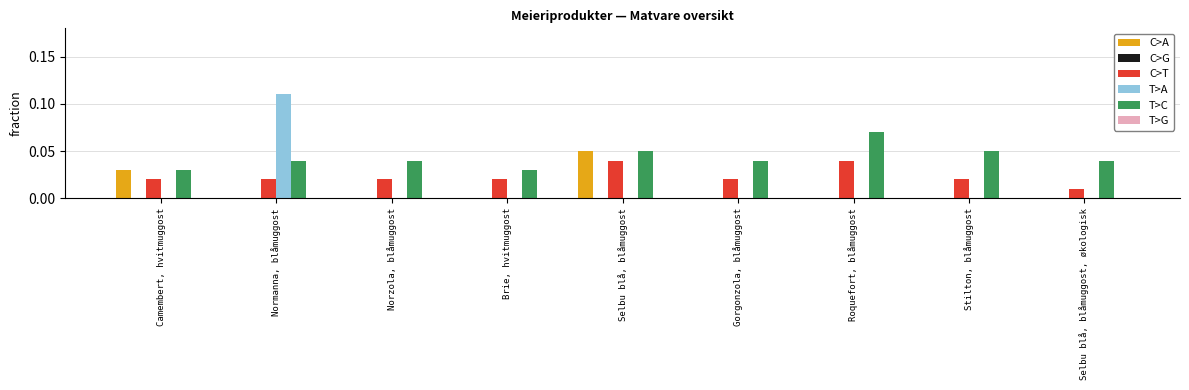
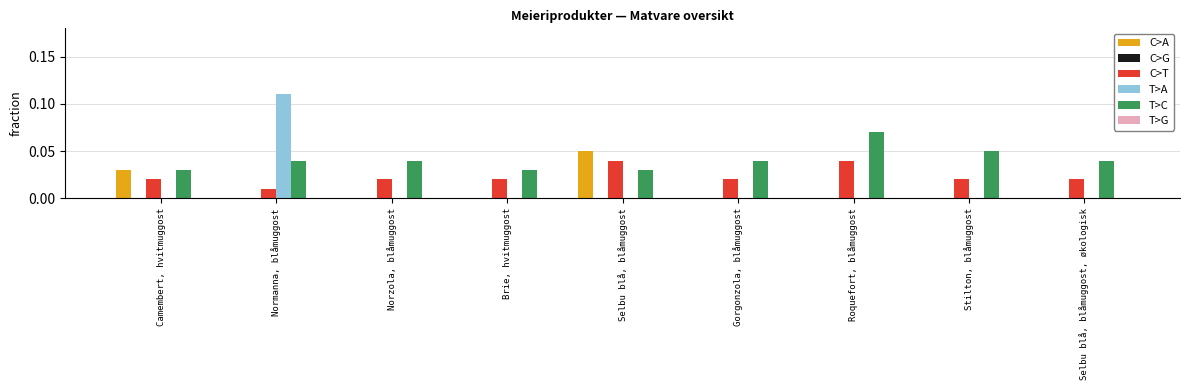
  {
    "C>A": {
      "Camembert, hvitmuggost": 0.03,
      "Normanna, blåmuggost": 0.00,
      "Norzola, blåmuggost": 0.00,
      "Brie, hvitmuggost": 0.00,
      "Selbu blå, blåmuggost": 0.05,
      "Gorgonzola, blåmuggost": 0.00,
      "Roquefort, blåmuggost": 0.00,
      "Stilton, blåmuggost": 0.00,
      "Selbu blå, blåmuggost, økologisk": 0.00
    },
    "C>G": {
      "Camembert, hvitmuggost": 0.00,
      "Normanna, blåmuggost": 0.00,
      "Norzola, blåmuggost": 0.00,
      "Brie, hvitmuggost": 0.00,
      "Selbu blå, blåmuggost": 0.00,
      "Gorgonzola, blåmuggost": 0.00,
      "Roquefort, blåmuggost": 0.00,
      "Stilton, blåmuggost": 0.00,
      "Selbu blå, blåmuggost, økologisk": 0.00
    },
    "C>T": {
      "Camembert, hvitmuggost": 0.02,
-     "Normanna, blåmuggost": 0.02,
+     "Normanna, blåmuggost": 0.01,
      "Norzola, blåmuggost": 0.02,
      "Brie, hvitmuggost": 0.02,
      "Selbu blå, blåmuggost": 0.04,
      "Gorgonzola, blåmuggost": 0.02,
      "Roquefort, blåmuggost": 0.04,
      "Stilton, blåmuggost": 0.02,
-     "Selbu blå, blåmuggost, økologisk": 0.01
+     "Selbu blå, blåmuggost, økologisk": 0.02
    },
    "T>A": {
      "Camembert, hvitmuggost": 0.00,
      "Normanna, blåmuggost": 0.11,
      "Norzola, blåmuggost": 0.00,
      "Brie, hvitmuggost": 0.00,
      "Selbu blå, blåmuggost": 0.00,
      "Gorgonzola, blåmuggost": 0.00,
      "Roquefort, blåmuggost": 0.00,
      "Stilton, blåmuggost": 0.00,
      "Selbu blå, blåmuggost, økologisk": 0.00
    },
    "T>C": {
      "Camembert, hvitmuggost": 0.03,
      "Normanna, blåmuggost": 0.04,
      "Norzola, blåmuggost": 0.04,
      "Brie, hvitmuggost": 0.03,
-     "Selbu blå, blåmuggost": 0.05,
+     "Selbu blå, blåmuggost": 0.03,
      "Gorgonzola, blåmuggost": 0.04,
      "Roquefort, blåmuggost": 0.07,
      "Stilton, blåmuggost": 0.05,
      "Selbu blå, blåmuggost, økologisk": 0.04
    },
    "T>G": {
      "Camembert, hvitmuggost": 0.00,
      "Normanna, blåmuggost": 0.00,
      "Norzola, blåmuggost": 0.00,
      "Brie, hvitmuggost": 0.00,
      "Selbu blå, blåmuggost": 0.00,
      "Gorgonzola, blåmuggost": 0.00,
      "Roquefort, blåmuggost": 0.00,
      "Stilton, blåmuggost": 0.00,
      "Selbu blå, blåmuggost, økologisk": 0.00
    }
  }
